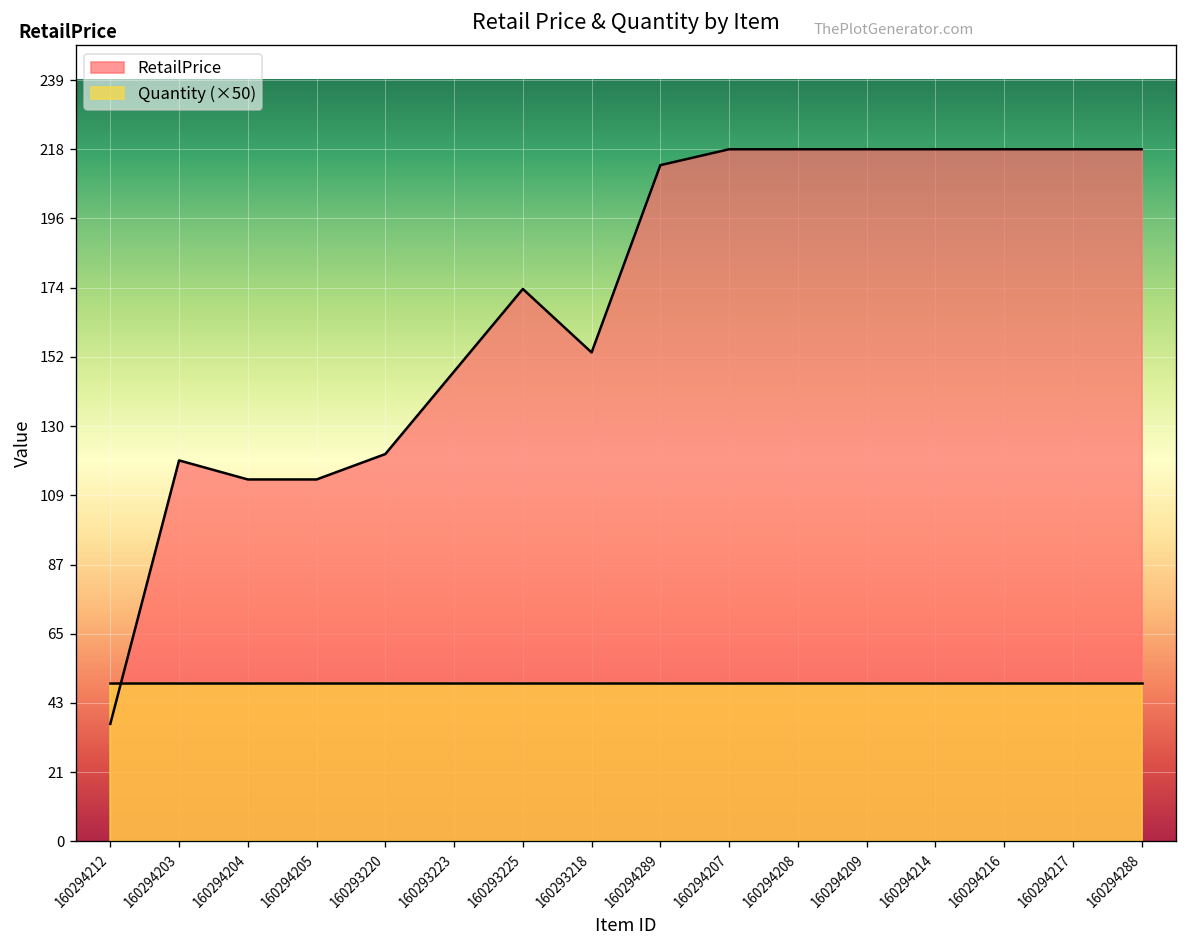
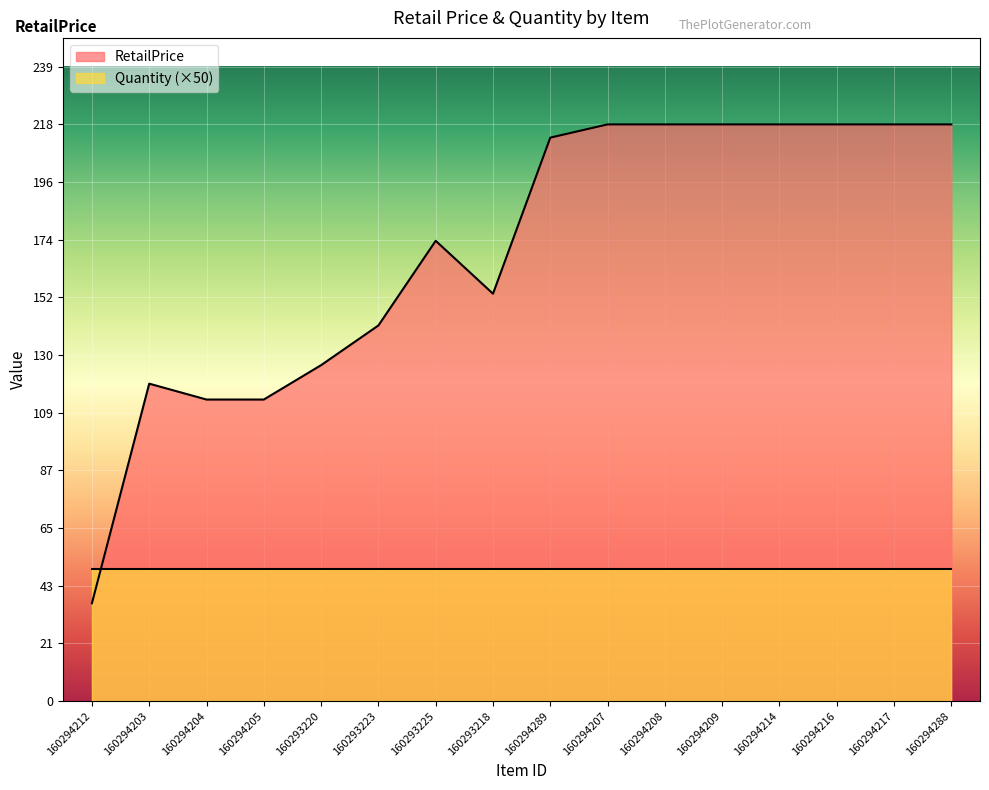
  {
    "RetailPrice": {
      "160294212": 37,
      "160294203": 120,
      "160294204": 114,
      "160294205": 114,
-     "160293220": 122,
-     "160293223": 148,
+     "160293220": 127,
+     "160293223": 142,
      "160293225": 174,
      "160293218": 154,
      "160294289": 213,
      "160294207": 218,
      "160294208": 218,
      "160294209": 218,
      "160294214": 218,
      "160294216": 218,
      "160294217": 218,
      "160294288": 218
    },
    "Quantity (×50)": {
      "160294212": 50,
      "160294203": 50,
      "160294204": 50,
      "160294205": 50,
      "160293220": 50,
      "160293223": 50,
      "160293225": 50,
      "160293218": 50,
      "160294289": 50,
      "160294207": 50,
      "160294208": 50,
      "160294209": 50,
      "160294214": 50,
      "160294216": 50,
      "160294217": 50,
      "160294288": 50
    }
  }
